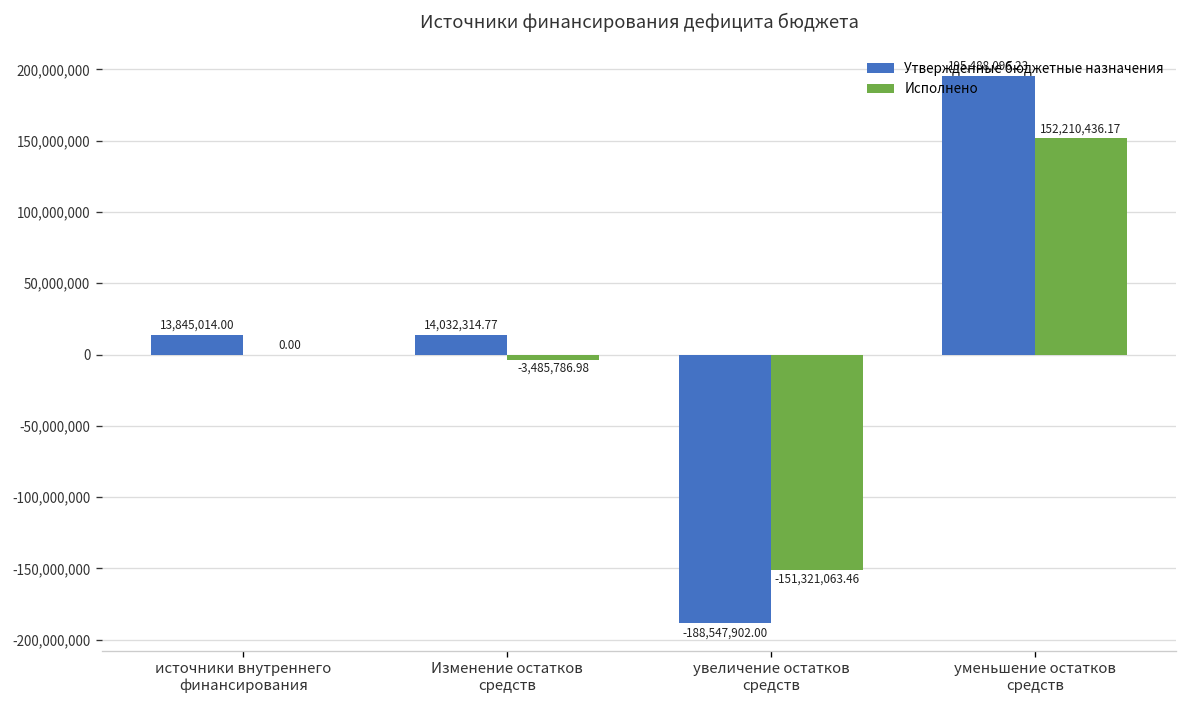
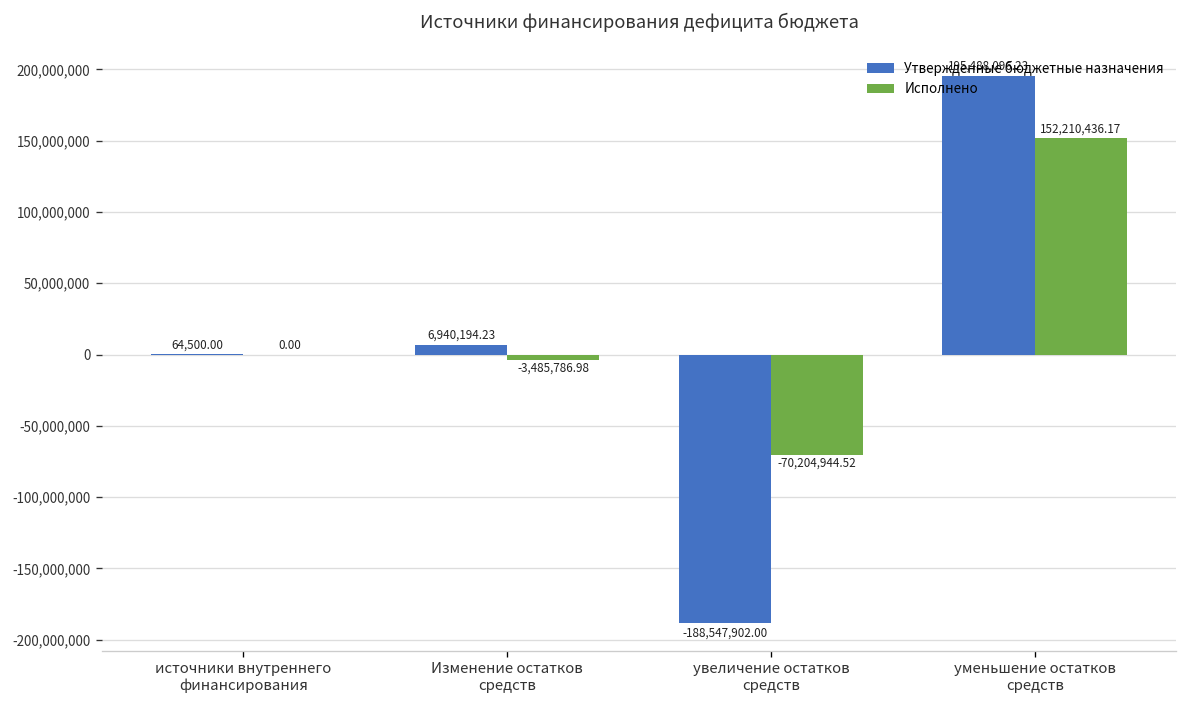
  {
    "Утвержденные бюджетные назначения": {
-     "источники внутреннего финансирования": "13,845,014.00",
-     "Изменение остатков средств": "14,032,314.77",
+     "источники внутреннего финансирования": "64,500.00",
+     "Изменение остатков средств": "6,940,194.23",
      "увеличение остатков средств": "-188,547,902.00",
      "уменьшение остатков средств": "195,488,096.23"
    },
    "Исполнено": {
      "источники внутреннего финансирования": "0.00",
      "Изменение остатков средств": "-3,485,786.98",
-     "увеличение остатков средств": "-151,321,063.46",
+     "увеличение остатков средств": "-70,204,944.52",
      "уменьшение остатков средств": "152,210,436.17"
    }
  }
